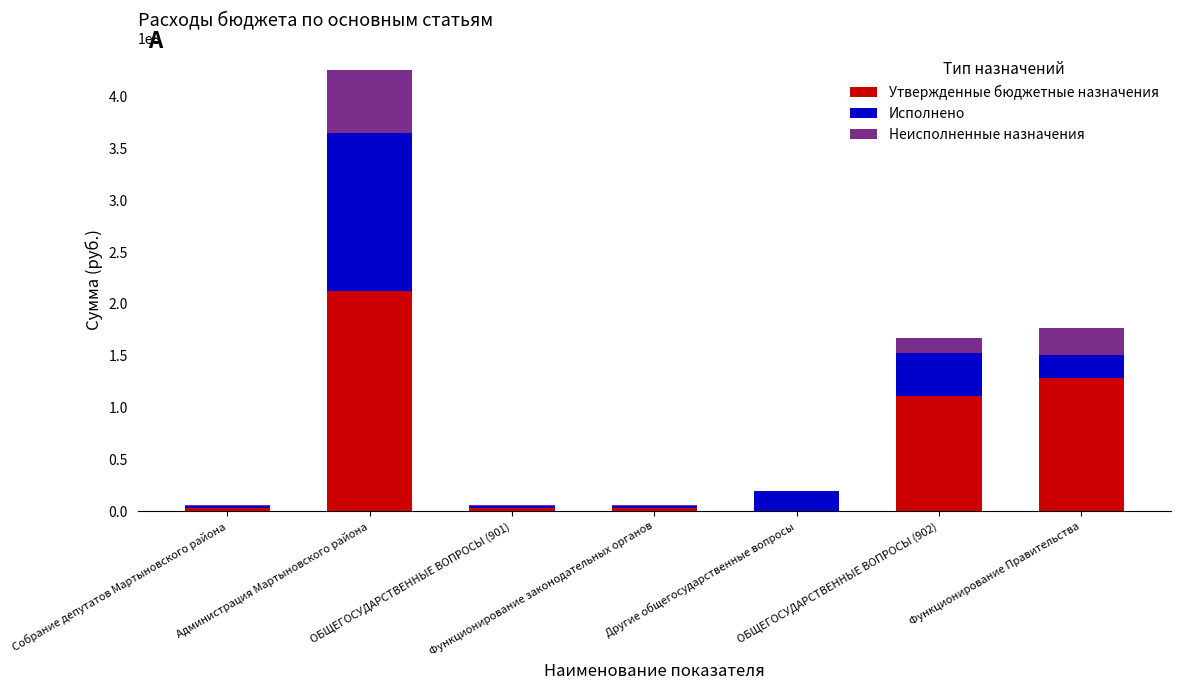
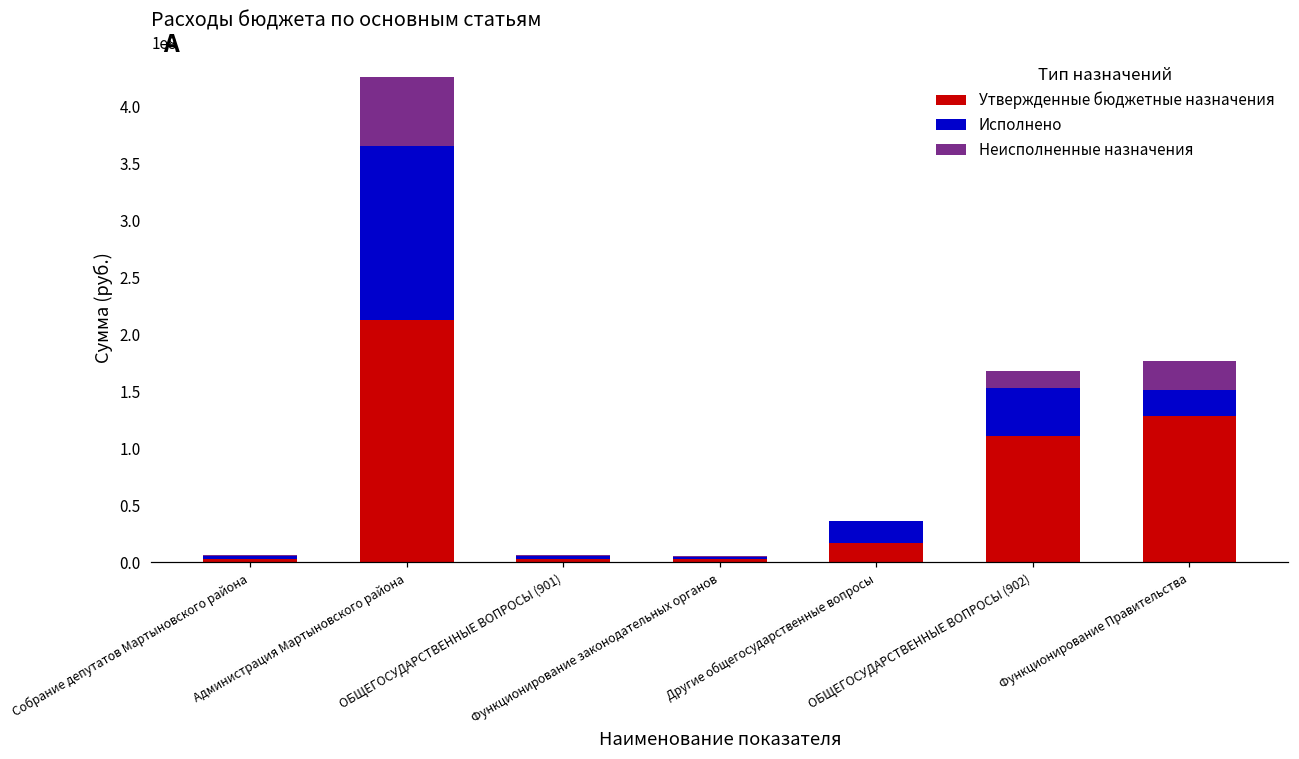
  {
    "Утвержденные бюджетные назначения": {
      "Собрание депутатов Мартыновского района": 3000000,
      "Администрация Мартыновского района": 213000000,
      "ОБЩЕГОСУДАРСТВЕННЫЕ ВОПРОСЫ (901)": 3000000,
      "Функционирование законодательных органов": 3000000,
-     "Другие общегосударственные вопросы": 0,
+     "Другие общегосударственные вопросы": 17000000,
      "ОБЩЕГОСУДАРСТВЕННЫЕ ВОПРОСЫ (902)": 111000000,
      "Функционирование Правительства": 128000000
    },
    "Исполнено": {
      "Администрация Мартыновского района": 152000000,
      "Другие общегосударственные вопросы": 19000000,
      "ОБЩЕГОСУДАРСТВЕННЫЕ ВОПРОСЫ (902)": 42000000,
      "Функционирование Правительства": 23000000
    },
    "Неисполненные назначения": {
      "Администрация Мартыновского района": 60000000,
      "ОБЩЕГОСУДАРСТВЕННЫЕ ВОПРОСЫ (902)": 15000000,
      "Функционирование Правительства": 26000000
    }
  }
